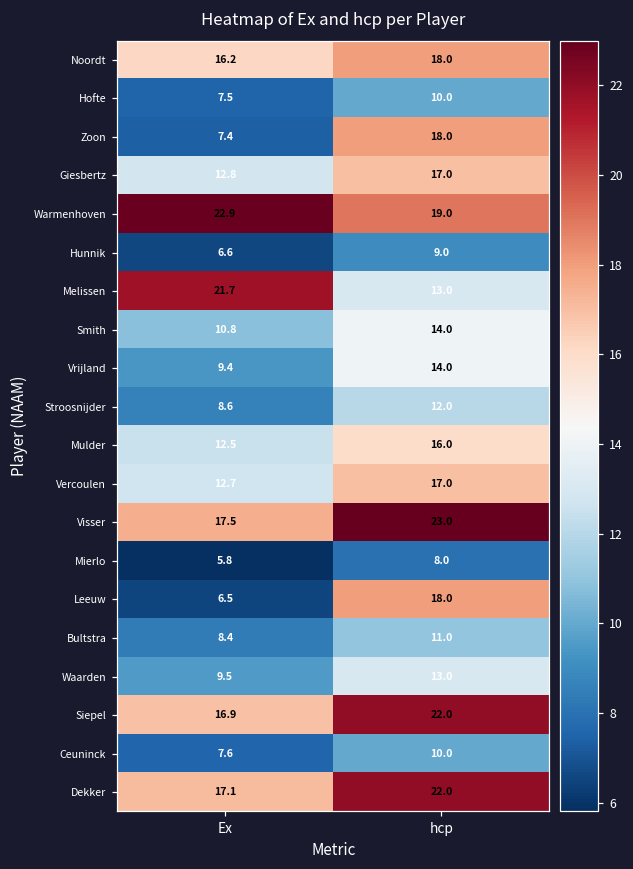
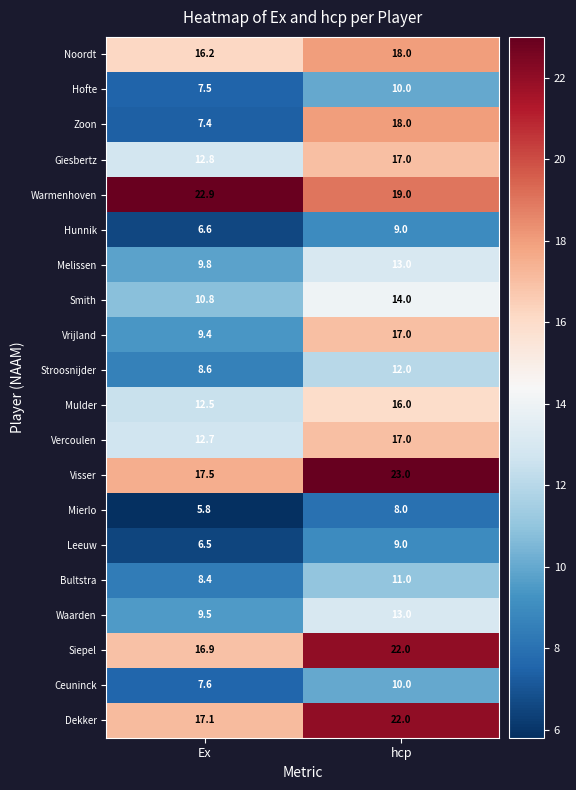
  {
    "Noordt": {
      "Ex": 16.2,
      "hcp": 18.0
    },
    "Hofte": {
      "Ex": 7.5,
      "hcp": 10.0
    },
    "Zoon": {
      "Ex": 7.4,
      "hcp": 18.0
    },
    "Giesbertz": {
      "hcp": 17.0
    },
    "Warmenhoven": {
      "Ex": 22.9,
      "hcp": 19.0
    },
    "Hunnik": {
      "Ex": 6.6,
      "hcp": 9.0
    },
    "Melissen": {
-     "Ex": 21.7
+     "Ex": 9.8
    },
    "Smith": {
      "Ex": 10.8,
      "hcp": 14.0
    },
    "Vrijland": {
      "Ex": 9.4,
-     "hcp": 14.0
+     "hcp": 17.0
    },
    "Stroosnijder": {
      "Ex": 8.6,
      "hcp": 12.0
    },
    "Mulder": {
      "Ex": 12.5,
      "hcp": 16.0
    },
    "Vercoulen": {
      "hcp": 17.0
    },
    "Visser": {
      "Ex": 17.5,
      "hcp": 23.0
    },
    "Mierlo": {
      "Ex": 5.8,
      "hcp": 8.0
    },
    "Leeuw": {
      "Ex": 6.5,
-     "hcp": 18.0
+     "hcp": 9.0
    },
    "Bultstra": {
      "Ex": 8.4,
      "hcp": 11.0
    },
    "Waarden": {
      "Ex": 9.5
    },
    "Siepel": {
      "Ex": 16.9,
      "hcp": 22.0
    },
    "Ceuninck": {
      "Ex": 7.6,
      "hcp": 10.0
    },
    "Dekker": {
      "Ex": 17.1,
      "hcp": 22.0
    }
  }
